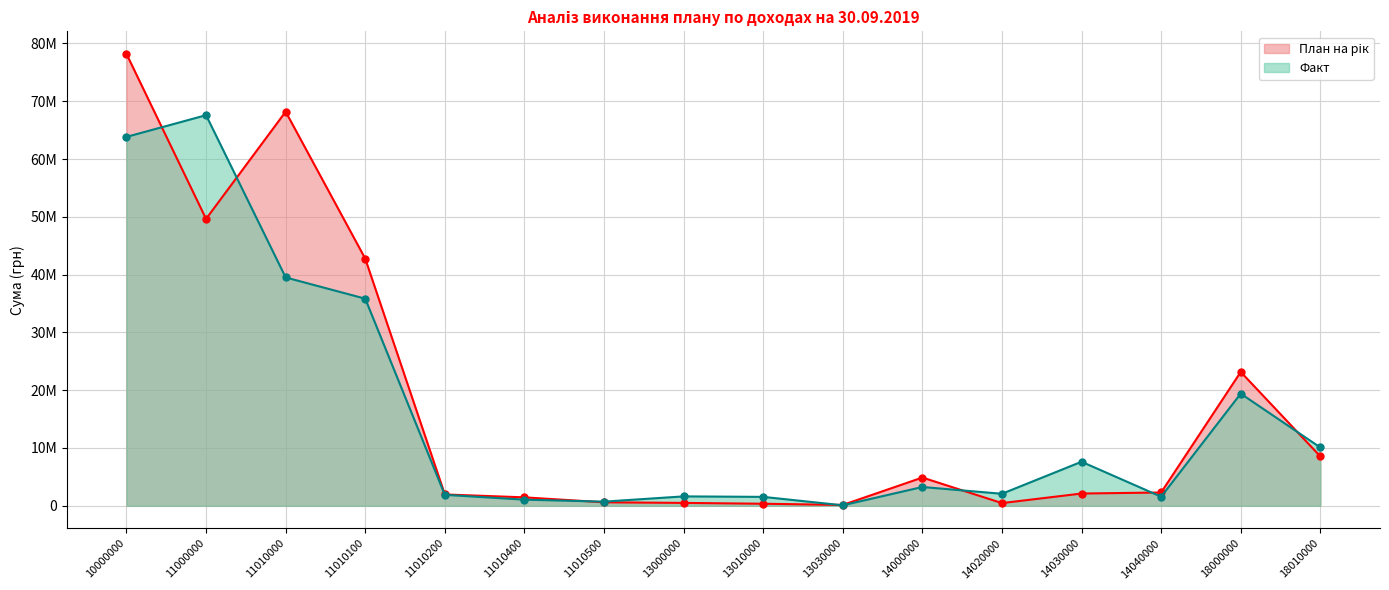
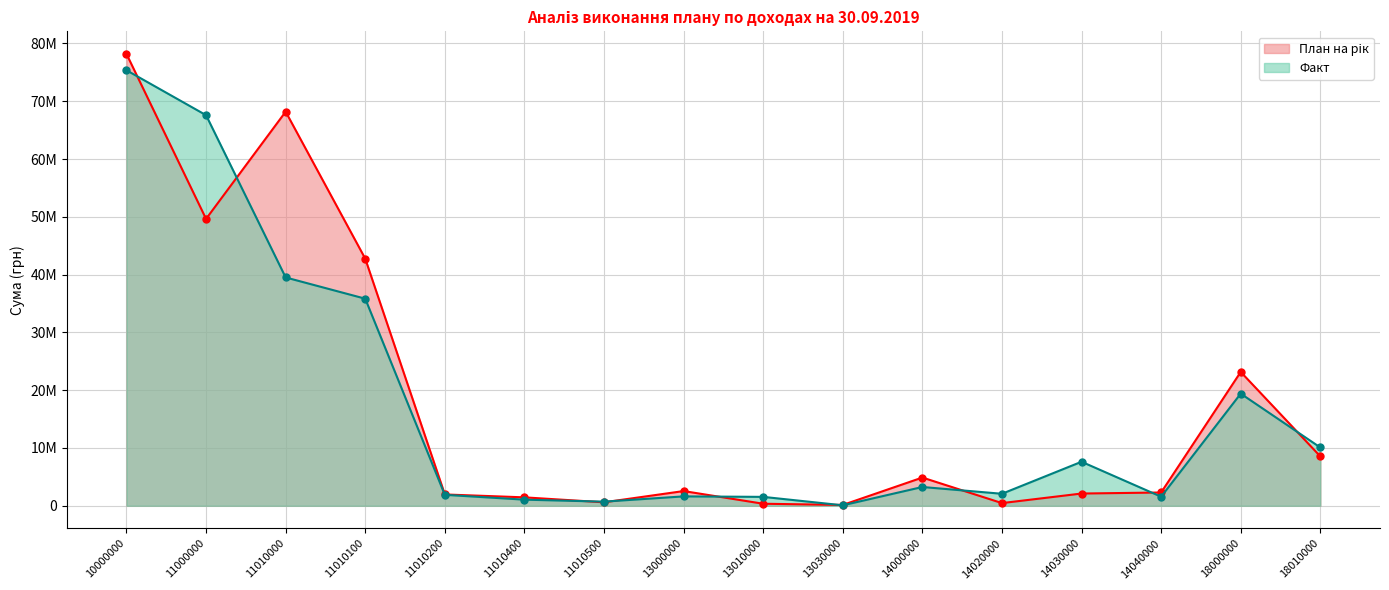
  {
    "План на рік": {
      "10000000": 78000000,
      "11000000": 50000000,
      "11010000": 68000000,
      "11010100": 43000000,
-     "13000000": 0,
+     "13000000": 3000000,
      "13010000": 0,
      "14000000": 5000000,
      "14020000": 0,
      "14030000": 2000000,
      "14040000": 2000000,
      "18000000": 23000000,
      "18010000": 9000000
    },
    "Факт": {
-     "10000000": 64000000,
+     "10000000": 75000000,
      "11000000": 68000000,
      "11010000": 40000000,
      "11010100": 36000000,
      "13000000": 2000000,
      "13010000": 2000000,
      "14000000": 3000000,
      "14020000": 2000000,
      "14030000": 8000000,
      "14040000": 2000000,
      "18000000": 19000000,
      "18010000": 10000000
    }
  }
